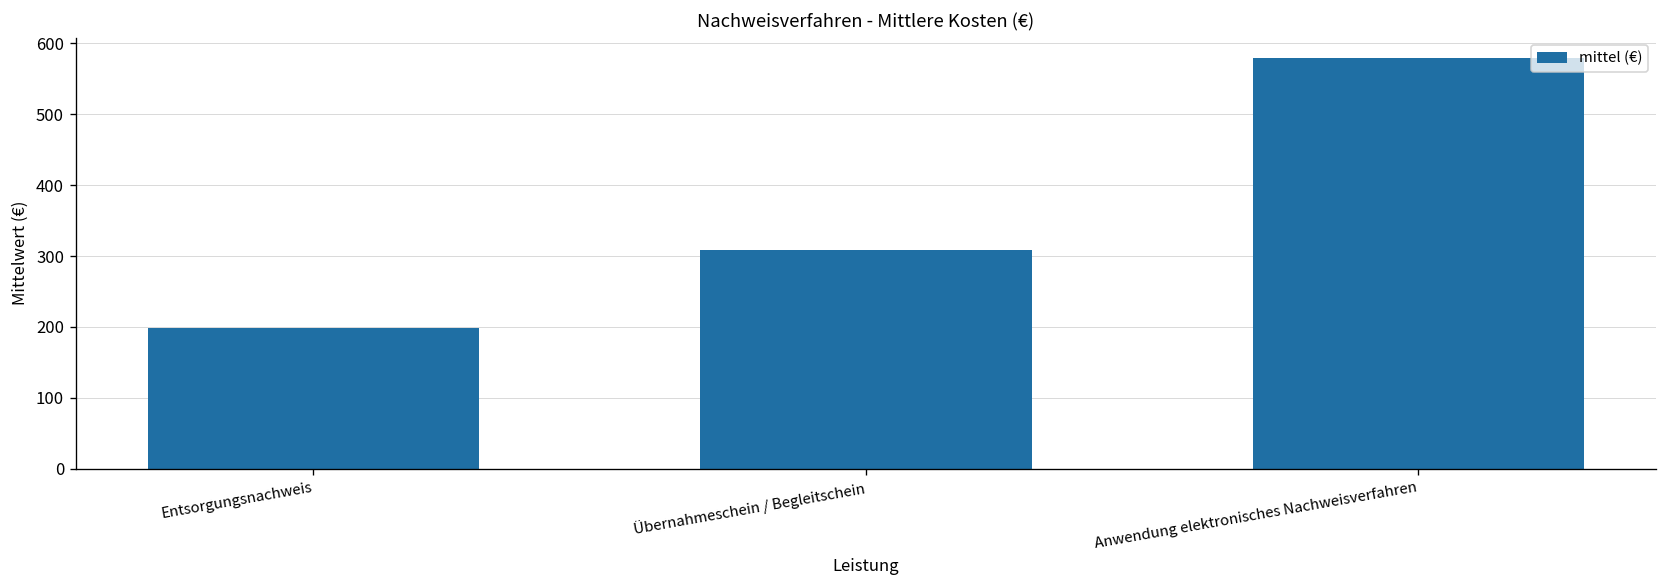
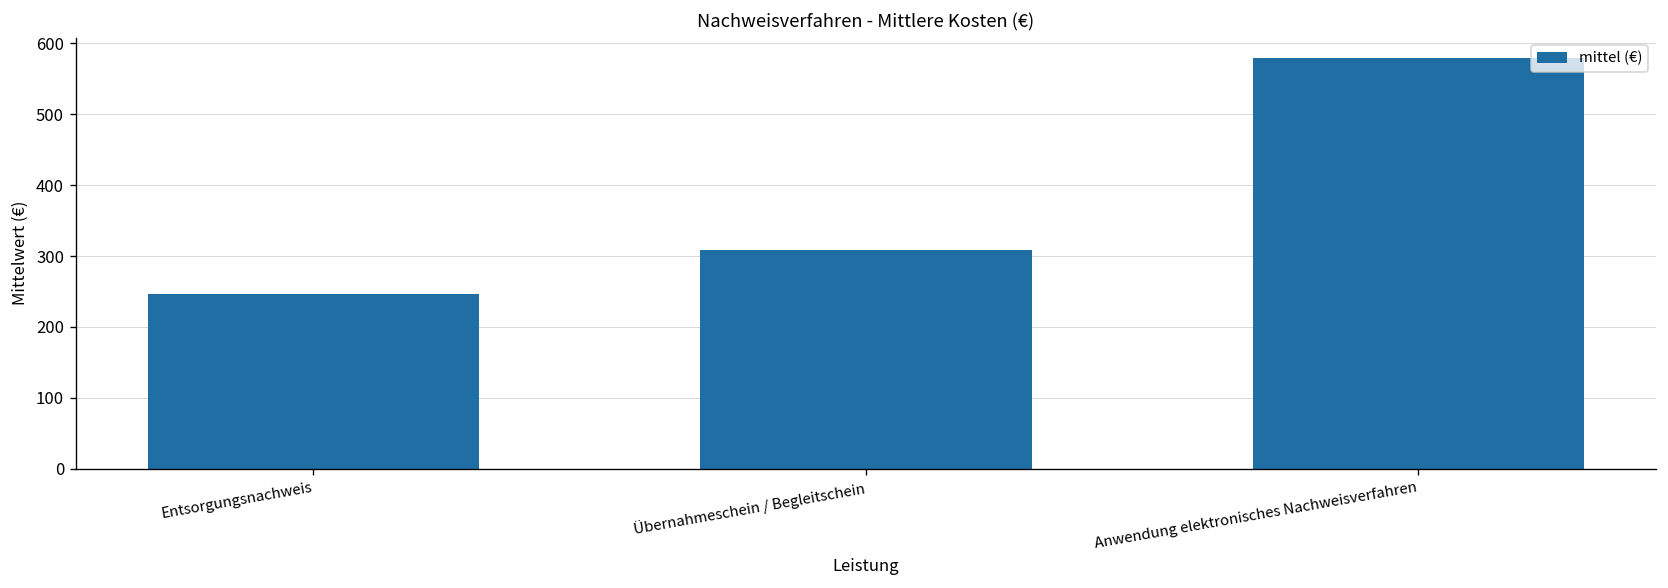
  {
-   "Entsorgungsnachweis": 200,
+   "Entsorgungsnachweis": 250,
    "Übernahmeschein / Begleitschein": 310,
    "Anwendung elektronisches Nachweisverfahren": 580
  }
